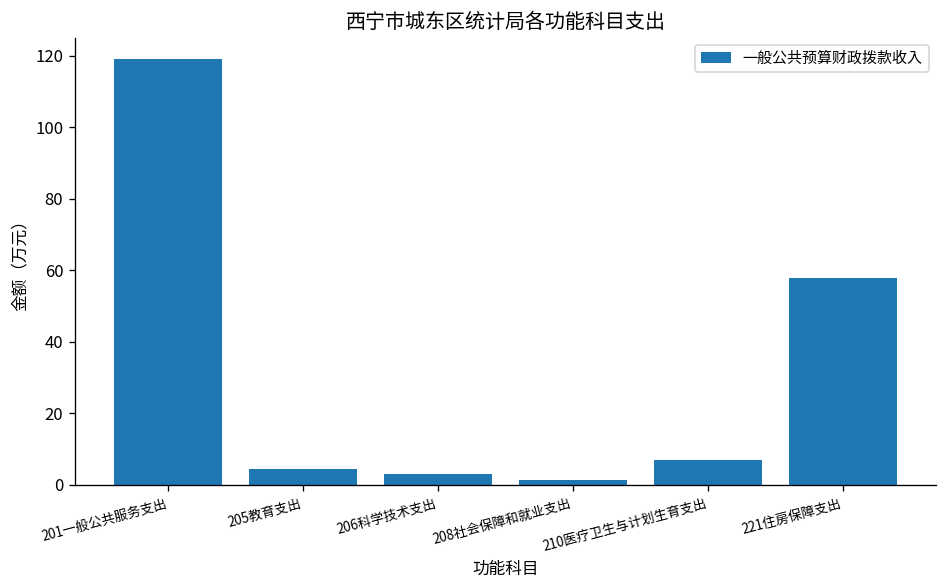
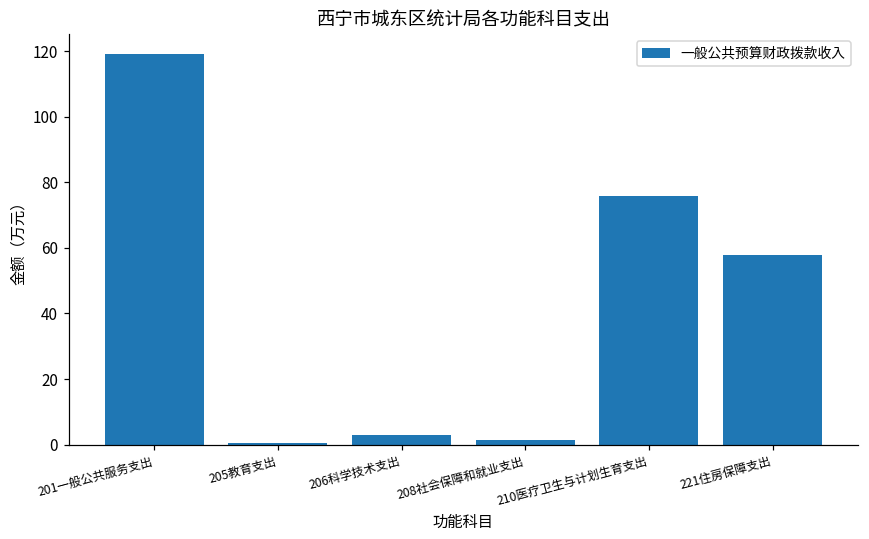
  {
    "201一般公共服务支出": 119,
-   "205教育支出": 5,
+   "205教育支出": 1,
    "206科学技术支出": 3,
    "208社会保障和就业支出": 1,
-   "210医疗卫生与计划生育支出": 7,
+   "210医疗卫生与计划生育支出": 76,
    "221住房保障支出": 58
  }
